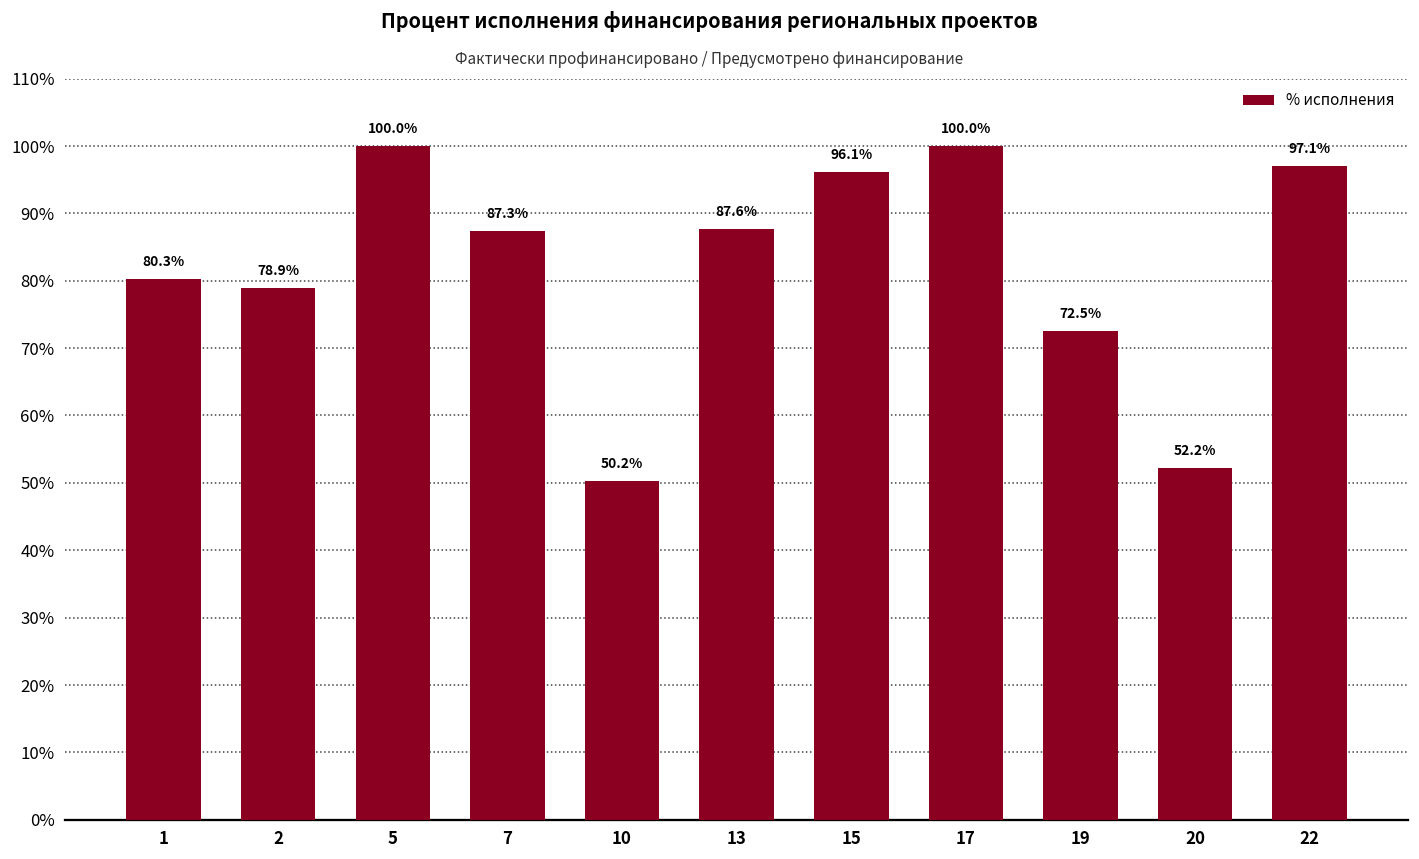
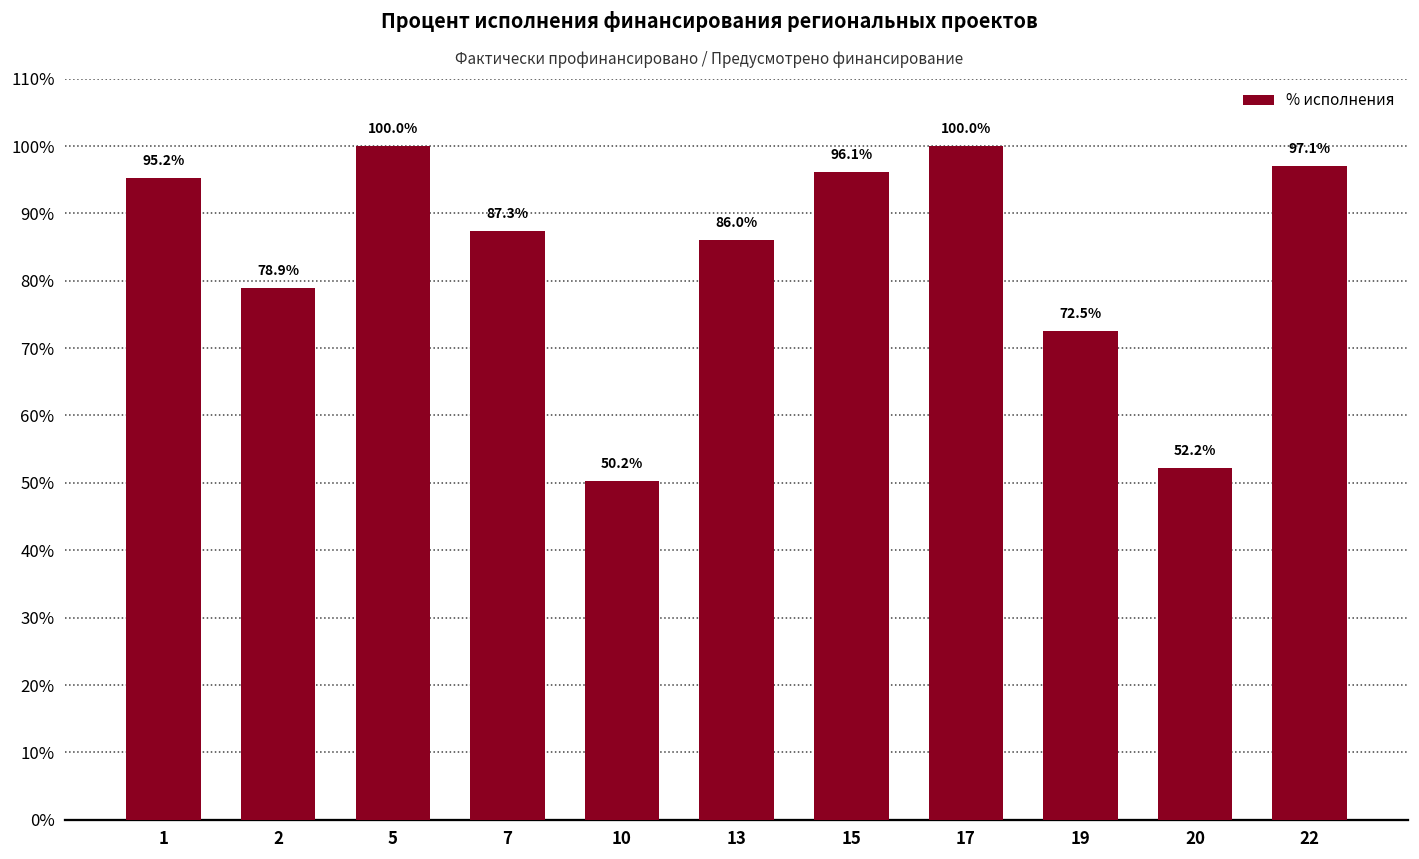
  {
-   "1": "80.3%",
+   "1": "95.2%",
    "2": "78.9%",
    "5": "100.0%",
    "7": "87.3%",
    "10": "50.2%",
-   "13": "87.6%",
+   "13": "86.0%",
    "15": "96.1%",
    "17": "100.0%",
    "19": "72.5%",
    "20": "52.2%",
    "22": "97.1%"
  }
